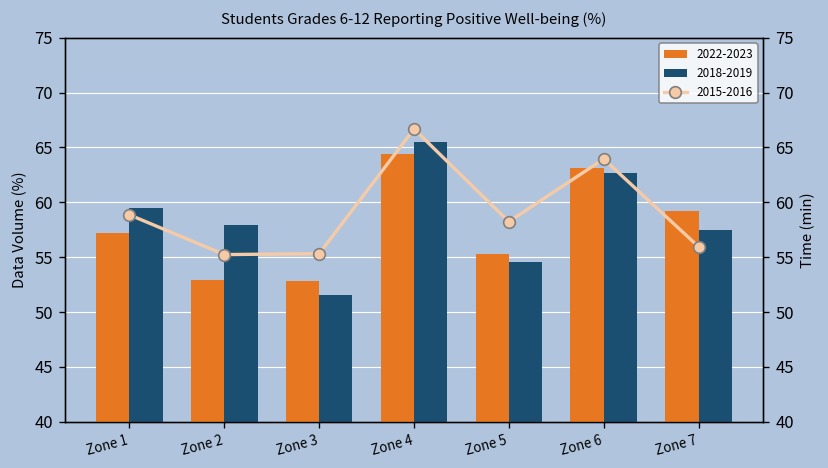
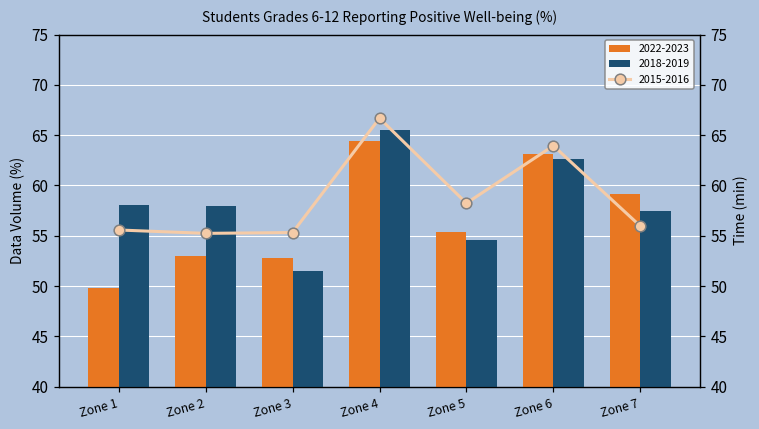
  {
    "2022-2023": {
-     "Zone 1": 57,
+     "Zone 1": 50,
      "Zone 2": 53,
      "Zone 3": 53,
      "Zone 4": 64,
      "Zone 5": 55,
      "Zone 6": 63,
      "Zone 7": 59
    },
    "2018-2019": {
-     "Zone 1": 59,
+     "Zone 1": 58,
      "Zone 2": 58,
      "Zone 3": 52,
      "Zone 4": 66,
      "Zone 5": 55,
      "Zone 6": 63,
      "Zone 7": 57
    },
    "2015-2016": {
-     "Zone 1": 59,
+     "Zone 1": 56,
      "Zone 2": 55,
      "Zone 3": 55,
      "Zone 4": 67,
      "Zone 5": 58,
      "Zone 6": 64,
      "Zone 7": 56
    }
  }
